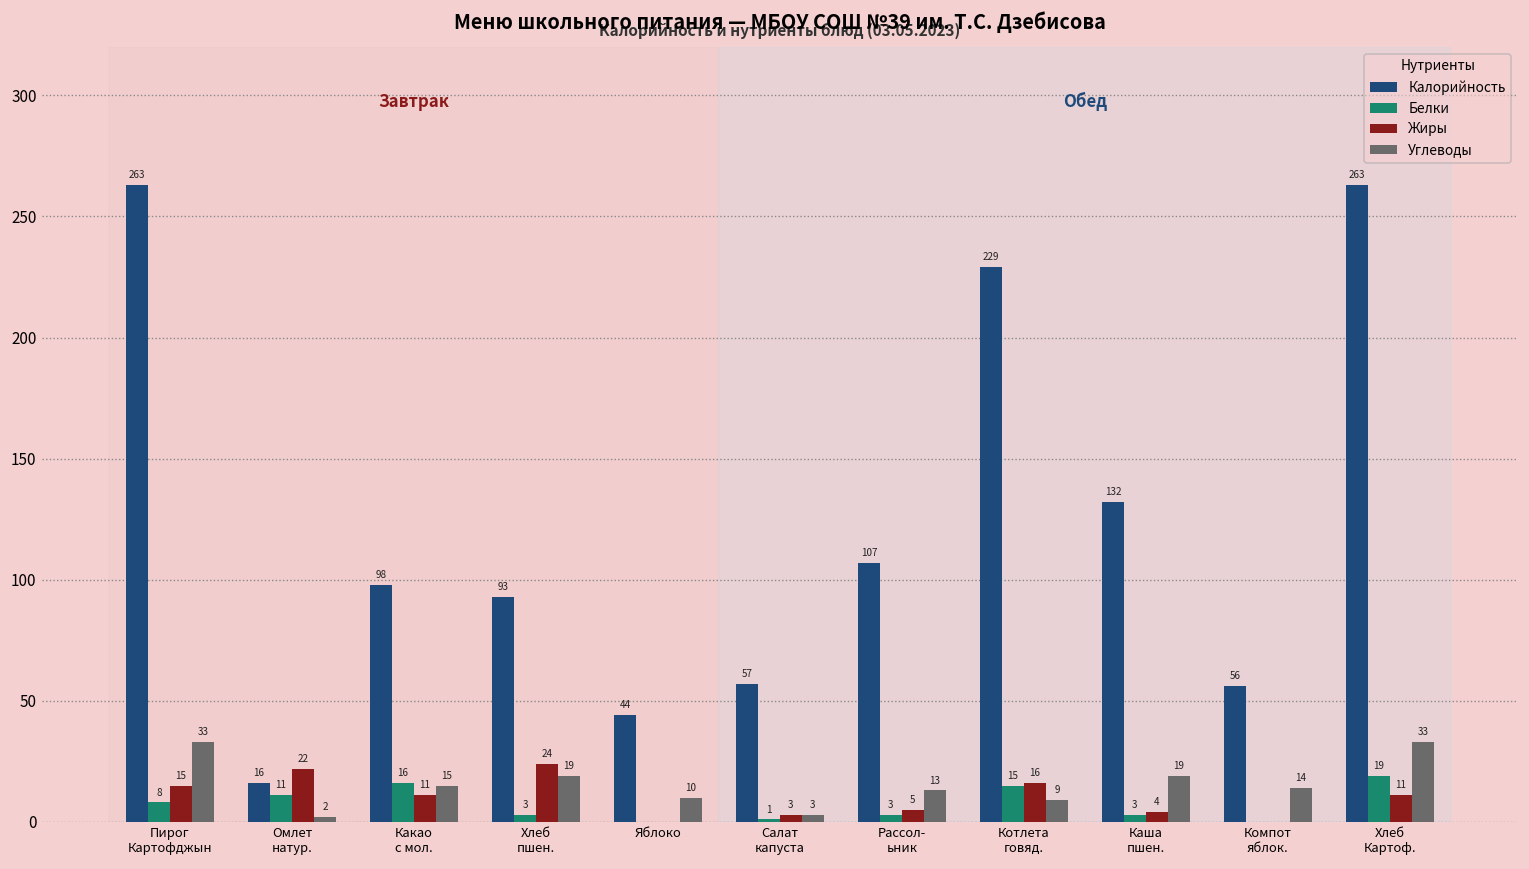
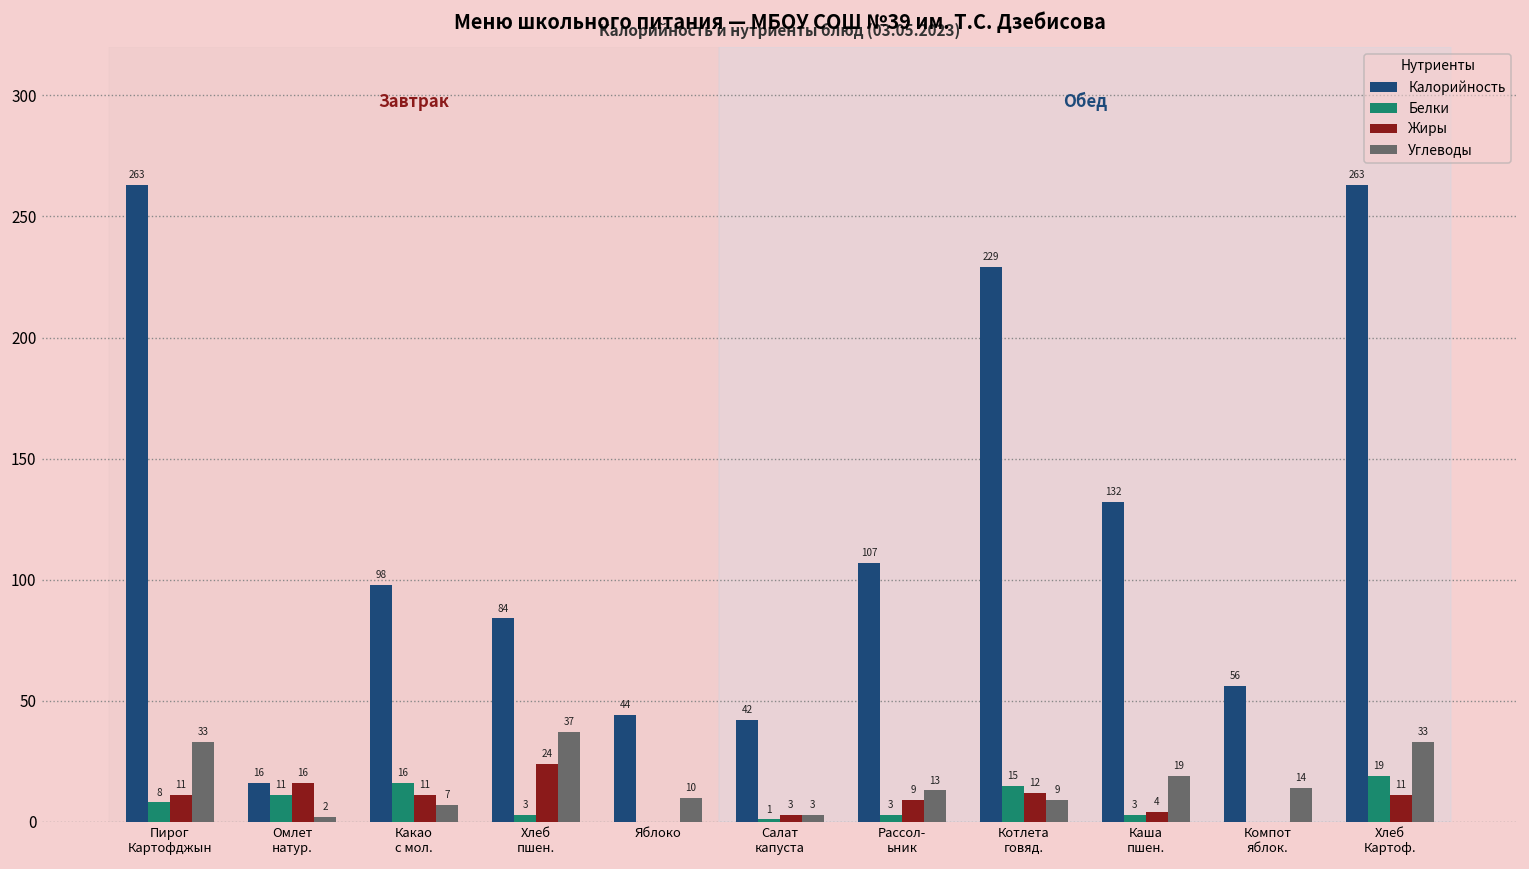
  {
    "Калорийность": {
      "Пирог Картофджын": 263,
      "Омлет натур.": 16,
      "Какао с мол.": 98,
-     "Хлеб пшен.": 93,
+     "Хлеб пшен.": 84,
      "Яблоко": 44,
-     "Салат капуста": 57,
+     "Салат капуста": 42,
      "Рассол- ьник": 107,
      "Котлета говяд.": 229,
      "Каша пшен.": 132,
      "Компот яблок.": 56,
      "Хлеб Картоф.": 263
    },
    "Белки": {
      "Пирог Картофджын": 8,
      "Омлет натур.": 11,
      "Какао с мол.": 16,
      "Хлеб пшен.": 3,
      "Салат капуста": 1,
      "Рассол- ьник": 3,
      "Котлета говяд.": 15,
      "Каша пшен.": 3,
      "Хлеб Картоф.": 19
    },
    "Жиры": {
-     "Пирог Картофджын": 15,
-     "Омлет натур.": 22,
+     "Пирог Картофджын": 11,
+     "Омлет натур.": 16,
      "Какао с мол.": 11,
      "Хлеб пшен.": 24,
      "Салат капуста": 3,
-     "Рассол- ьник": 5,
-     "Котлета говяд.": 16,
+     "Рассол- ьник": 9,
+     "Котлета говяд.": 12,
      "Каша пшен.": 4,
      "Хлеб Картоф.": 11
    },
    "Углеводы": {
      "Пирог Картофджын": 33,
      "Омлет натур.": 2,
-     "Какао с мол.": 15,
-     "Хлеб пшен.": 19,
+     "Какао с мол.": 7,
+     "Хлеб пшен.": 37,
      "Яблоко": 10,
      "Салат капуста": 3,
      "Рассол- ьник": 13,
      "Котлета говяд.": 9,
      "Каша пшен.": 19,
      "Компот яблок.": 14,
      "Хлеб Картоф.": 33
    }
  }
